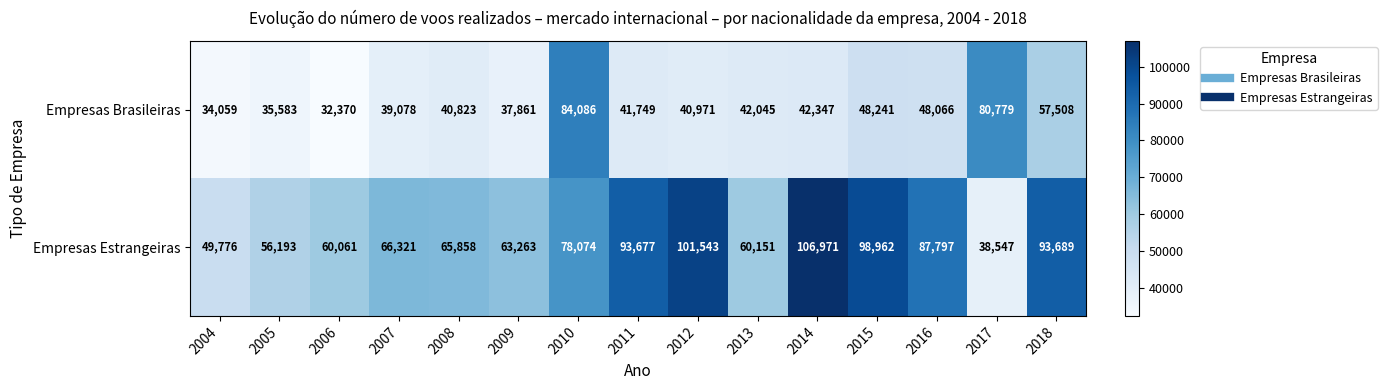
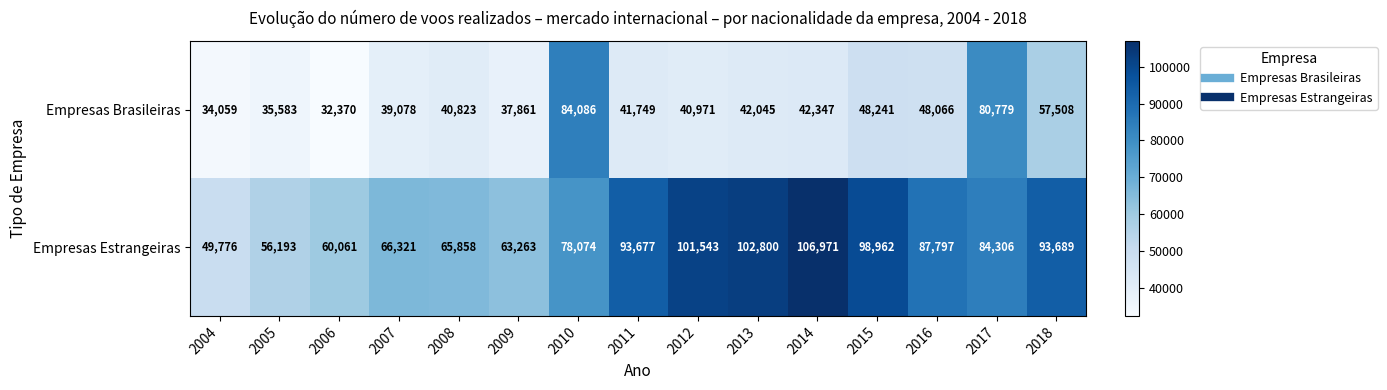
  {
    "Empresas Brasileiras": {
      "2004": "34,059",
      "2005": "35,583",
      "2006": "32,370",
      "2007": "39,078",
      "2008": "40,823",
      "2009": "37,861",
      "2010": "84,086",
      "2011": "41,749",
      "2012": "40,971",
      "2013": "42,045",
      "2014": "42,347",
      "2015": "48,241",
      "2016": "48,066",
      "2017": "80,779",
      "2018": "57,508"
    },
    "Empresas Estrangeiras": {
      "2004": "49,776",
      "2005": "56,193",
      "2006": "60,061",
      "2007": "66,321",
      "2008": "65,858",
      "2009": "63,263",
      "2010": "78,074",
      "2011": "93,677",
      "2012": "101,543",
-     "2013": "60,151",
+     "2013": "102,800",
      "2014": "106,971",
      "2015": "98,962",
      "2016": "87,797",
-     "2017": "38,547",
+     "2017": "84,306",
      "2018": "93,689"
    }
  }
